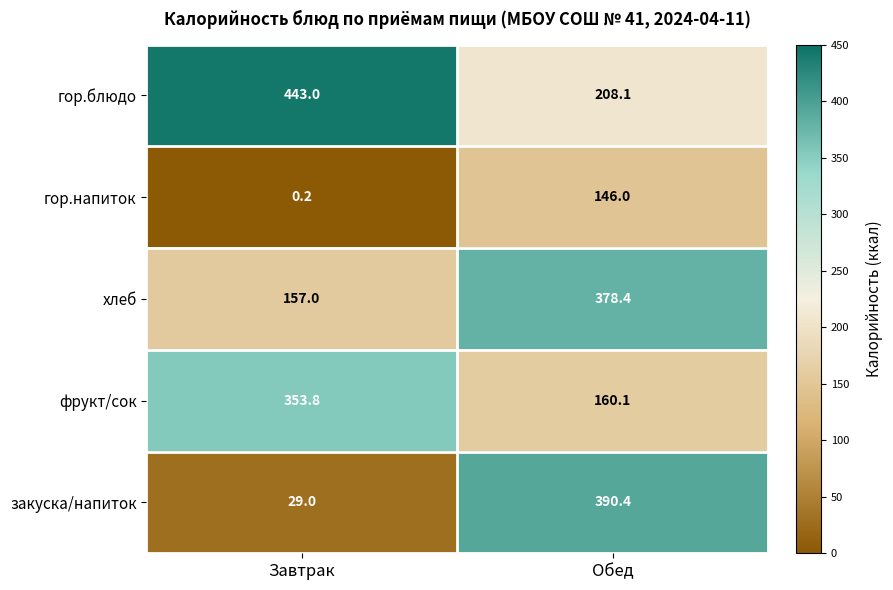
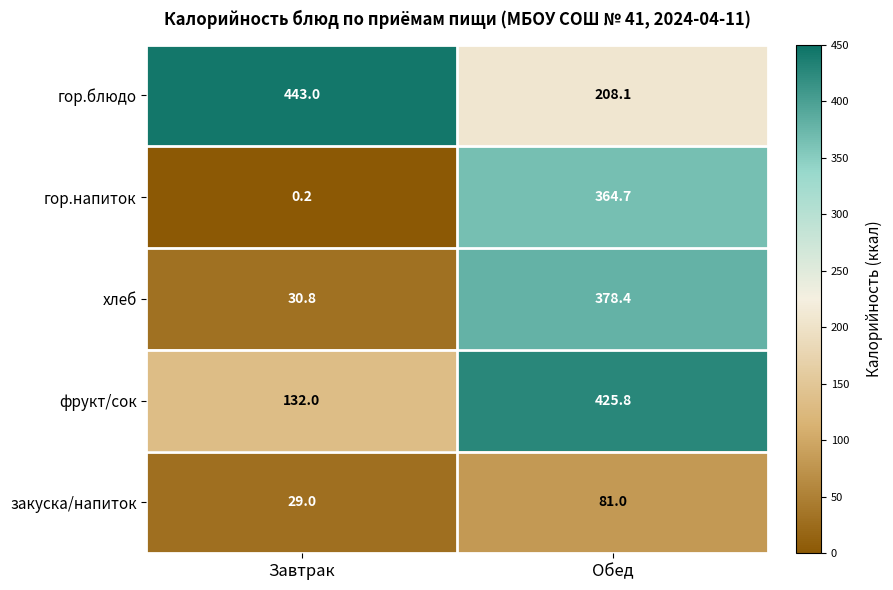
  {
    "гор.блюдо": {
      "Завтрак": 443.0,
      "Обед": 208.1
    },
    "гор.напиток": {
      "Завтрак": 0.2,
-     "Обед": 146.0
+     "Обед": 364.7
    },
    "хлеб": {
-     "Завтрак": 157.0,
+     "Завтрак": 30.8,
      "Обед": 378.4
    },
    "фрукт/сок": {
-     "Завтрак": 353.8,
-     "Обед": 160.1
+     "Завтрак": 132.0,
+     "Обед": 425.8
    },
    "закуска/напиток": {
      "Завтрак": 29.0,
-     "Обед": 390.4
+     "Обед": 81.0
    }
  }
